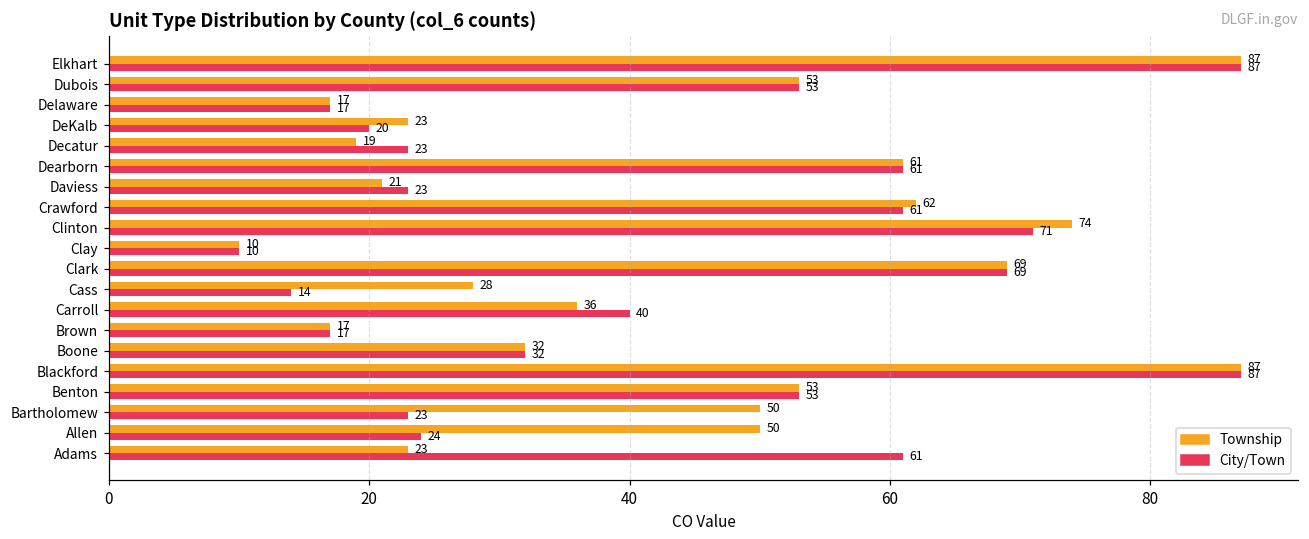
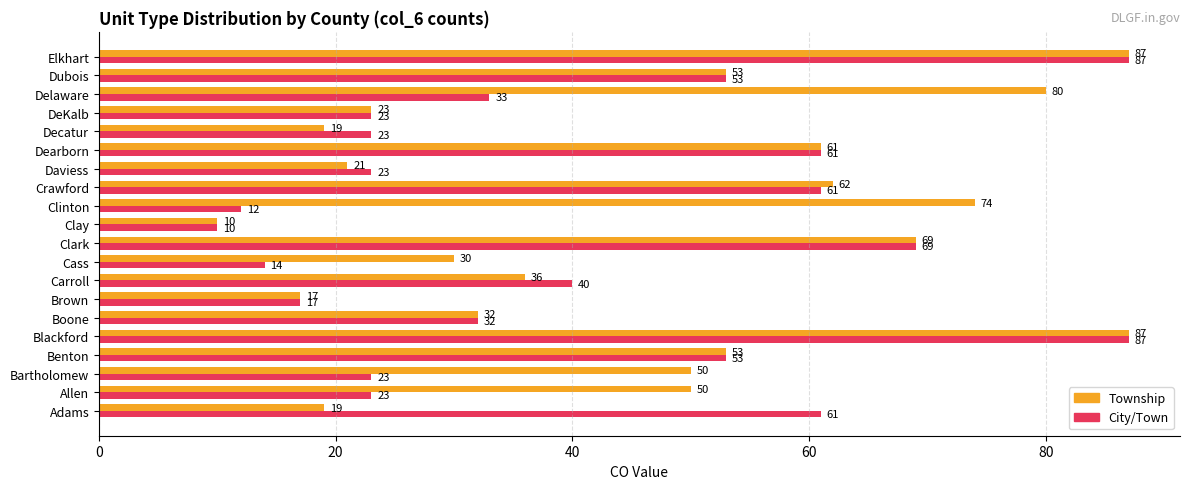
  {
    "Township": {
-     "Delaware": 17,
+     "Delaware": 80,
      "DeKalb": 23,
      "Decatur": 19,
      "Daviess": 21,
      "Crawford": 62,
      "Clinton": 74,
-     "Cass": 28,
+     "Cass": 30,
      "Carroll": 36,
      "Bartholomew": 50,
      "Allen": 50,
-     "Adams": 23
+     "Adams": 19
    },
    "City/Town": {
-     "Delaware": 17,
-     "DeKalb": 20,
+     "Delaware": 33,
+     "DeKalb": 23,
      "Decatur": 23,
      "Daviess": 23,
      "Crawford": 61,
-     "Clinton": 71,
+     "Clinton": 12,
      "Cass": 14,
      "Carroll": 40,
      "Bartholomew": 23,
-     "Allen": 24,
+     "Allen": 23,
      "Adams": 61
    }
  }
